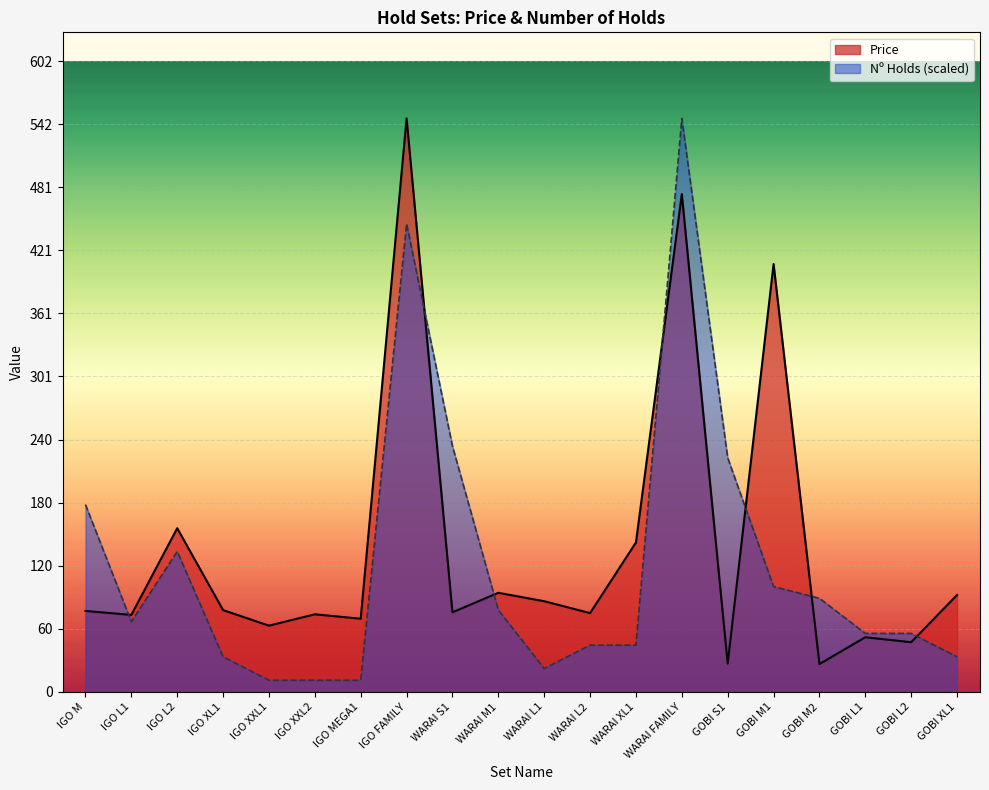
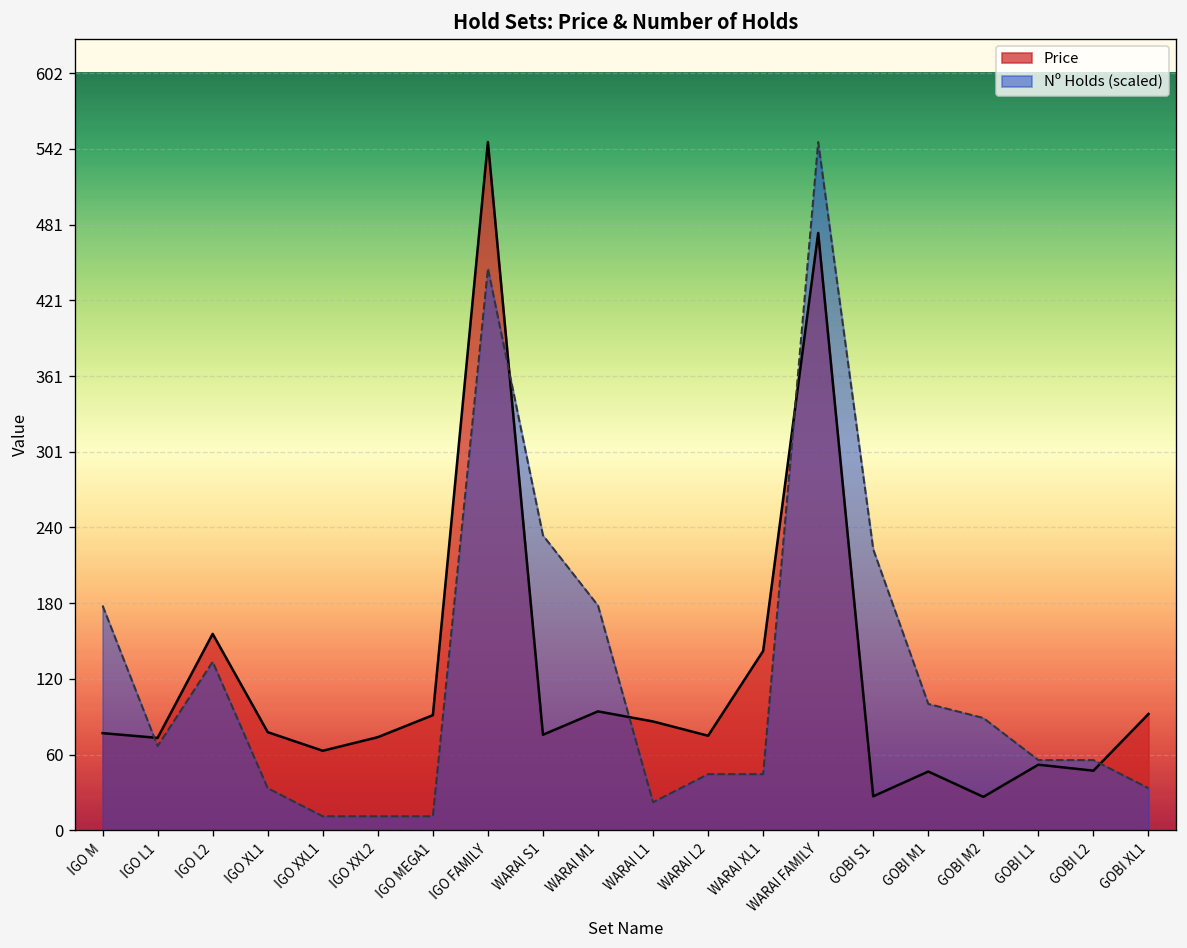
  {
    "Price": {
      "IGO M": 77,
      "IGO L1": 74,
      "IGO L2": 156,
      "IGO XL1": 78,
      "IGO XXL1": 63,
      "IGO XXL2": 74,
-     "IGO MEGA1": 70,
+     "IGO MEGA1": 92,
      "IGO FAMILY": 548,
      "WARAI S1": 76,
      "WARAI M1": 95,
      "WARAI L1": 87,
      "WARAI L2": 75,
      "WARAI XL1": 143,
      "WARAI FAMILY": 475,
      "GOBI S1": 27,
-     "GOBI M1": 409,
+     "GOBI M1": 47,
      "GOBI M2": 27,
      "GOBI L1": 52,
      "GOBI L2": 47,
      "GOBI XL1": 93
    },
    "Nº Holds (scaled)": {
      "IGO M": 179,
      "IGO L1": 67,
      "IGO L2": 134,
      "IGO XL1": 34,
      "IGO XXL1": 11,
      "IGO XXL2": 11,
      "IGO MEGA1": 11,
      "IGO FAMILY": 447,
      "WARAI S1": 235,
-     "WARAI M1": 78,
+     "WARAI M1": 179,
      "WARAI L1": 22,
      "WARAI L2": 45,
      "WARAI XL1": 45,
      "WARAI FAMILY": 548,
      "GOBI S1": 223,
      "GOBI M1": 101,
      "GOBI M2": 89,
      "GOBI L1": 56,
      "GOBI L2": 56,
      "GOBI XL1": 34
    }
  }
